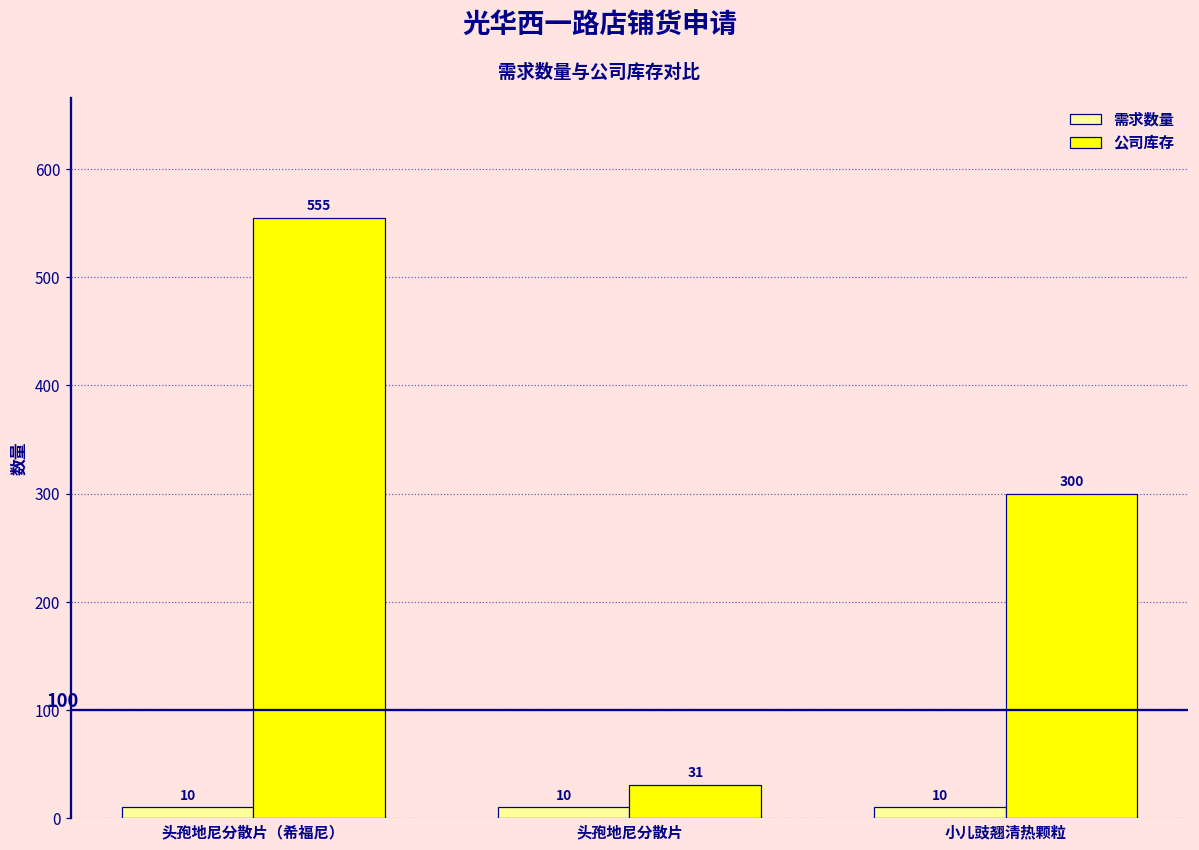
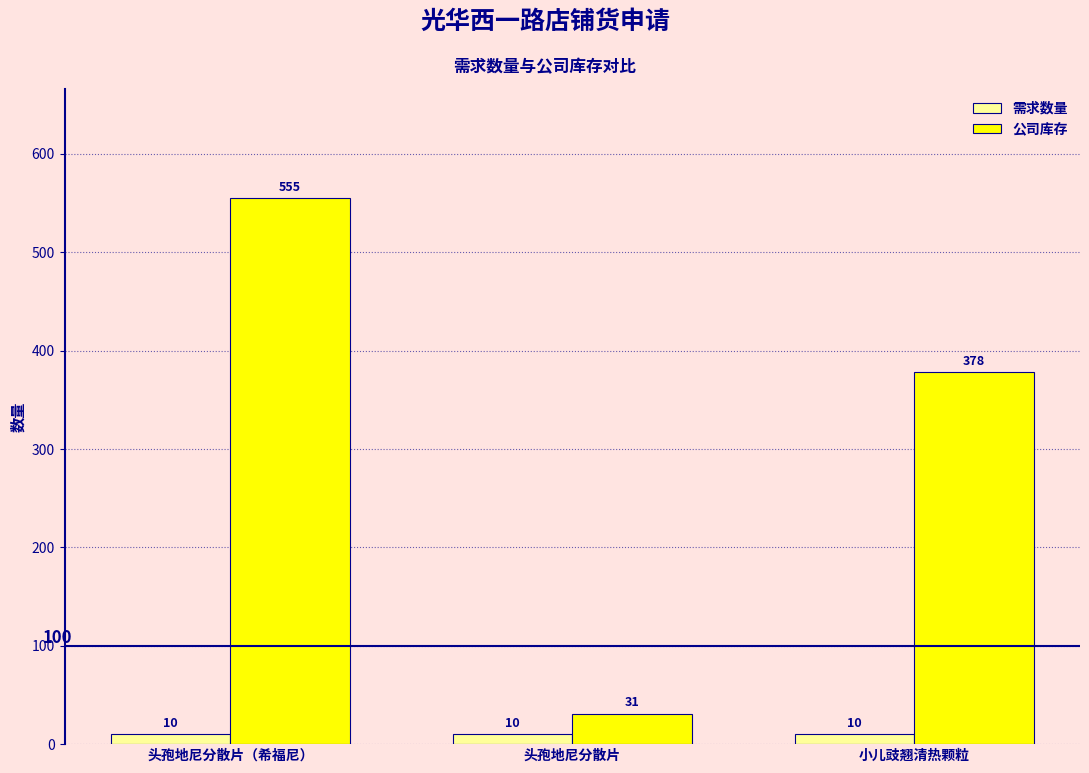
  {
    "需求数量": {
      "头孢地尼分散片（希福尼）": 10,
      "头孢地尼分散片": 10,
      "小儿豉翘清热颗粒": 10
    },
    "公司库存": {
      "头孢地尼分散片（希福尼）": 555,
      "头孢地尼分散片": 31,
-     "小儿豉翘清热颗粒": 300
+     "小儿豉翘清热颗粒": 378
    }
  }
